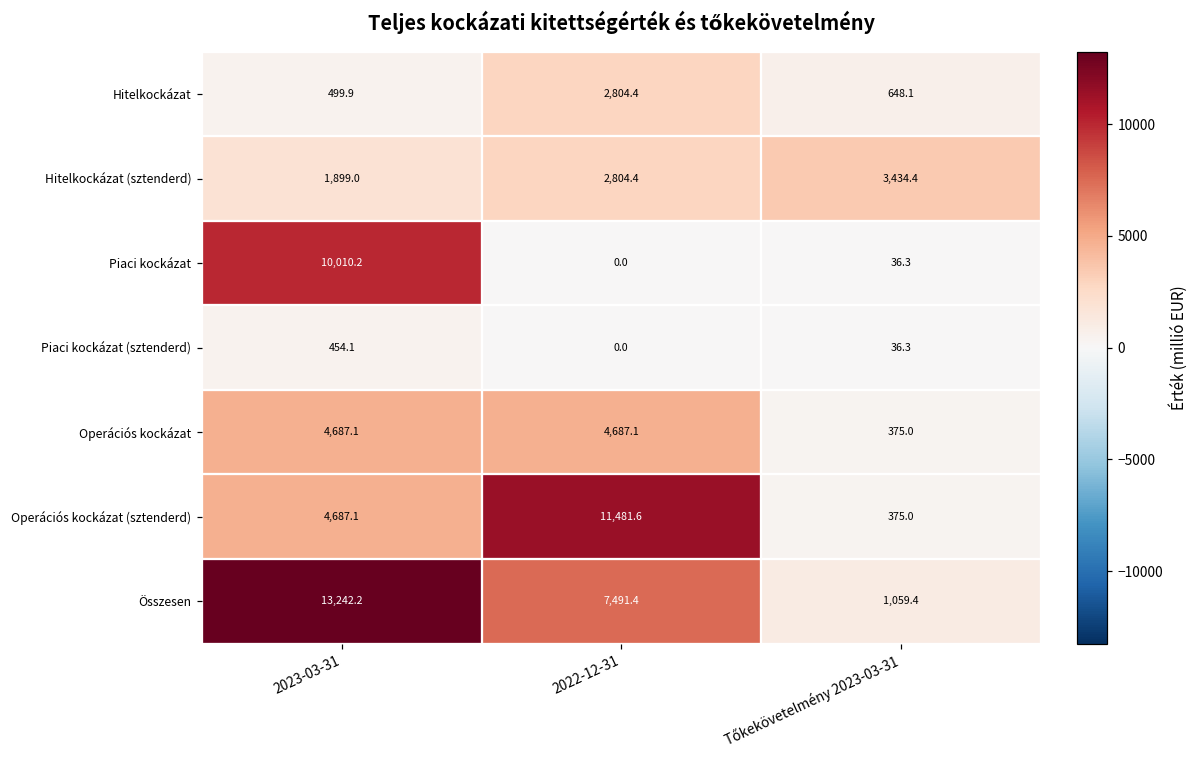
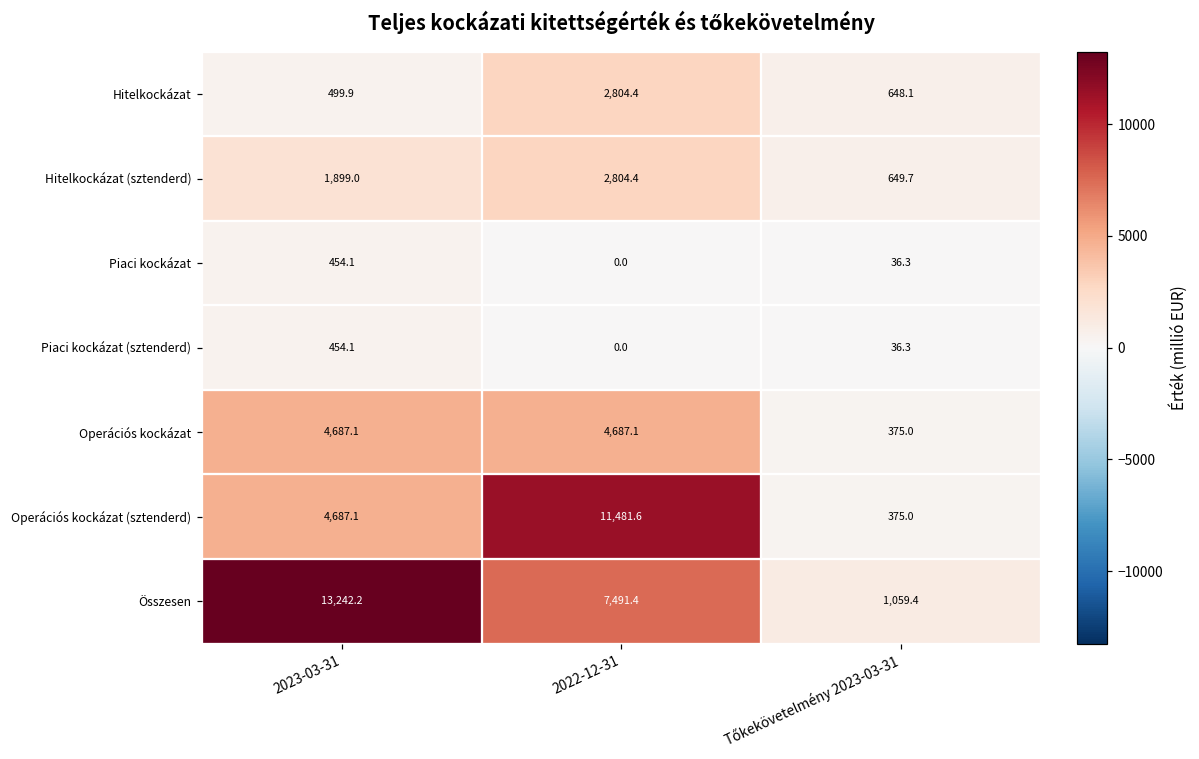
  {
    "Hitelkockázat": {
      "2023-03-31": "499.9",
      "2022-12-31": "2,804.4",
      "Tőkekövetelmény 2023-03-31": "648.1"
    },
    "Hitelkockázat (sztenderd)": {
      "2023-03-31": "1,899.0",
      "2022-12-31": "2,804.4",
-     "Tőkekövetelmény 2023-03-31": "3,434.4"
+     "Tőkekövetelmény 2023-03-31": "649.7"
    },
    "Piaci kockázat": {
-     "2023-03-31": "10,010.2",
+     "2023-03-31": "454.1",
      "2022-12-31": "0.0",
      "Tőkekövetelmény 2023-03-31": "36.3"
    },
    "Piaci kockázat (sztenderd)": {
      "2023-03-31": "454.1",
      "2022-12-31": "0.0",
      "Tőkekövetelmény 2023-03-31": "36.3"
    },
    "Operációs kockázat": {
      "2023-03-31": "4,687.1",
      "2022-12-31": "4,687.1",
      "Tőkekövetelmény 2023-03-31": "375.0"
    },
    "Operációs kockázat (sztenderd)": {
      "2023-03-31": "4,687.1",
      "2022-12-31": "11,481.6",
      "Tőkekövetelmény 2023-03-31": "375.0"
    },
    "Összesen": {
      "2023-03-31": "13,242.2",
      "2022-12-31": "7,491.4",
      "Tőkekövetelmény 2023-03-31": "1,059.4"
    }
  }
